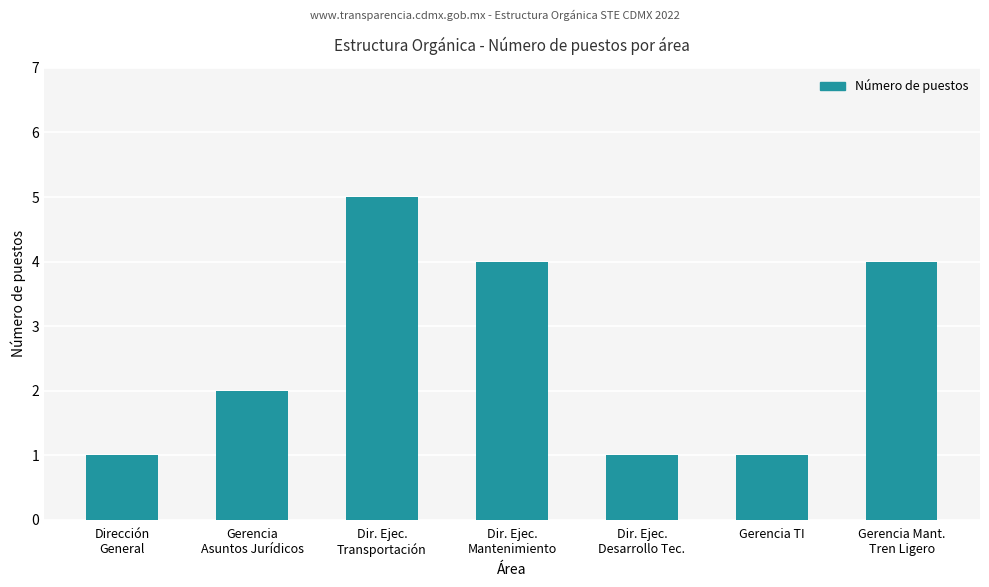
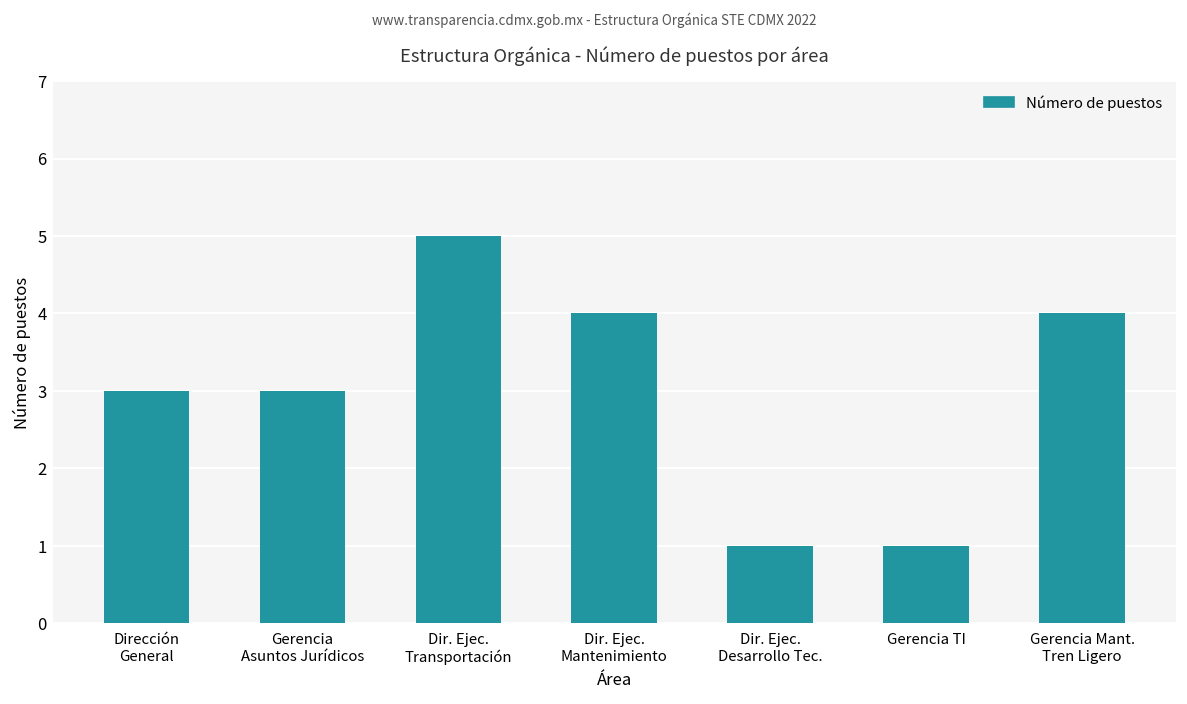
  {
-   "Dirección General": 1,
-   "Gerencia Asuntos Jurídicos": 2,
+   "Dirección General": 3,
+   "Gerencia Asuntos Jurídicos": 3,
    "Dir. Ejec. Transportación": 5,
    "Dir. Ejec. Mantenimiento": 4,
    "Dir. Ejec. Desarrollo Tec.": 1,
    "Gerencia TI": 1,
    "Gerencia Mant. Tren Ligero": 4
  }
